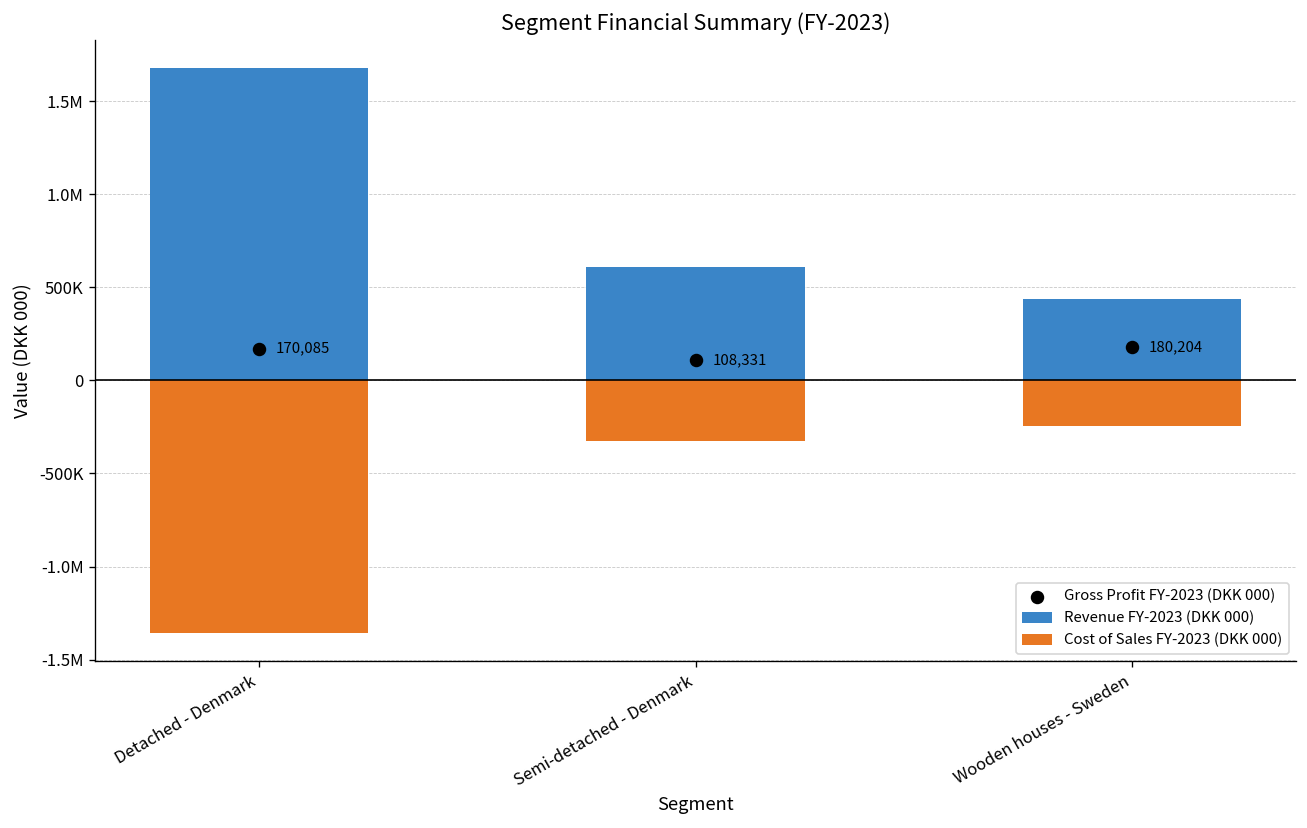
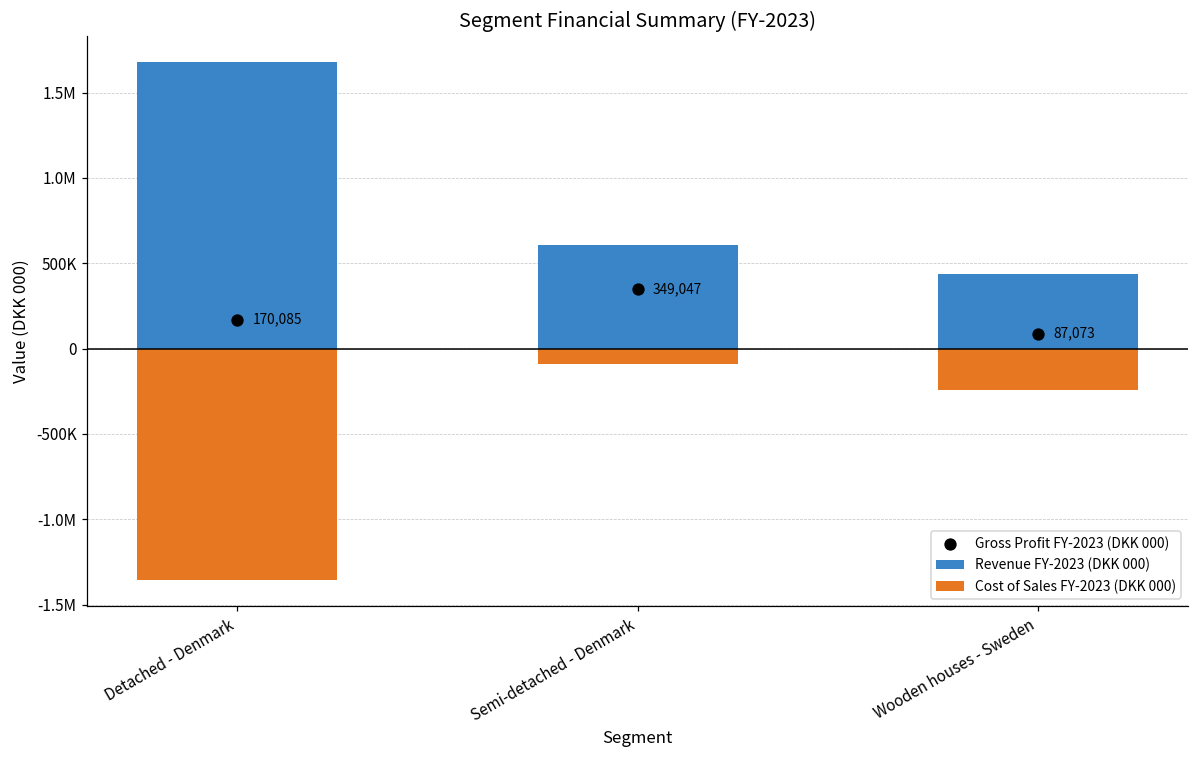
  {
    "Gross Profit FY-2023 (DKK 000)": {
-     "Semi-detached - Denmark": "108,331",
-     "Wooden houses - Sweden": "180,204"
+     "Semi-detached - Denmark": "349,047",
+     "Wooden houses - Sweden": "87,073"
    },
    "Cost of Sales FY-2023 (DKK 000)": {
      "Detached - Denmark": "-1360000",
-     "Semi-detached - Denmark": "-330000",
+     "Semi-detached - Denmark": "-90000",
      "Wooden houses - Sweden": "-240000"
    }
  }
